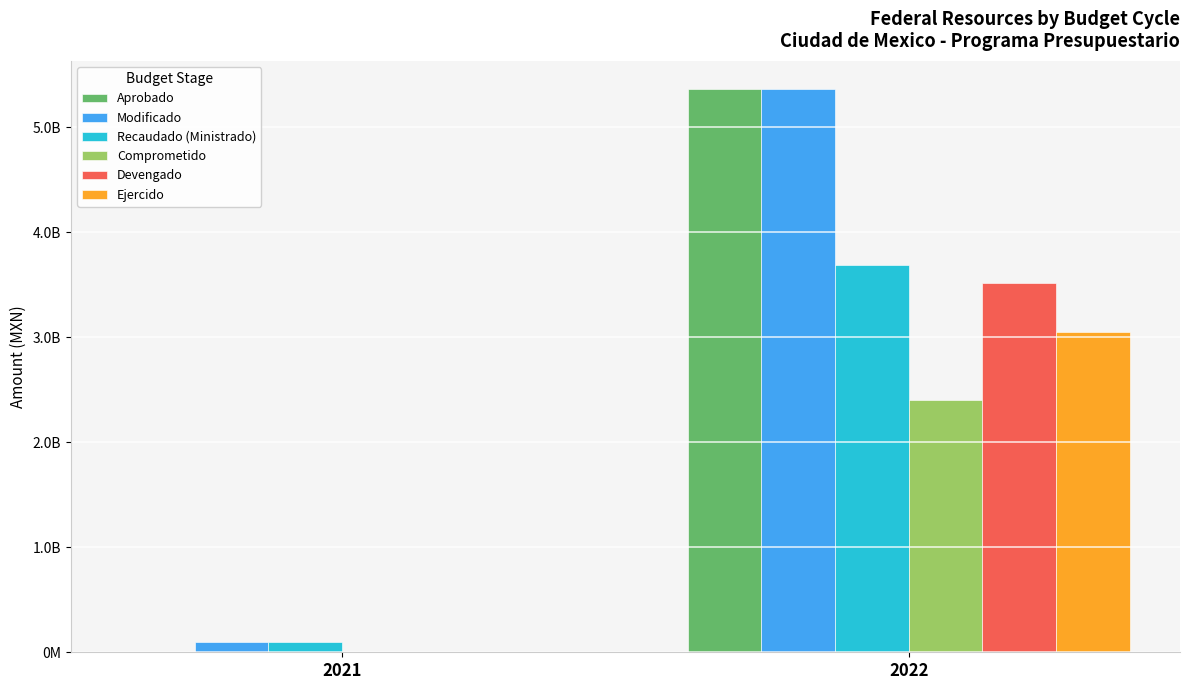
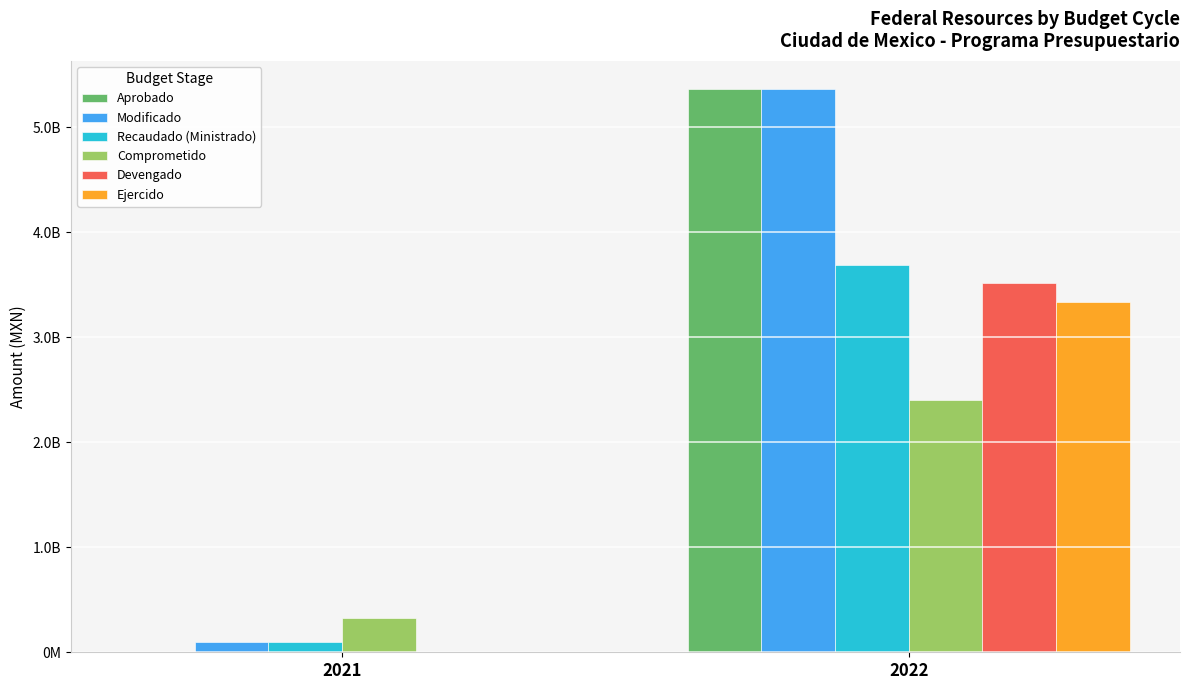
  {
    "Aprobado": {
      "2021": 0,
      "2022": 5370000000
    },
    "Comprometido": {
-     "2021": 0,
+     "2021": 330000000,
      "2022": 2400000000
    },
    "Devengado": {
      "2021": 0,
      "2022": 3510000000
    },
    "Ejercido": {
      "2021": 0,
-     "2022": 3050000000
+     "2022": 3330000000
    }
  }
